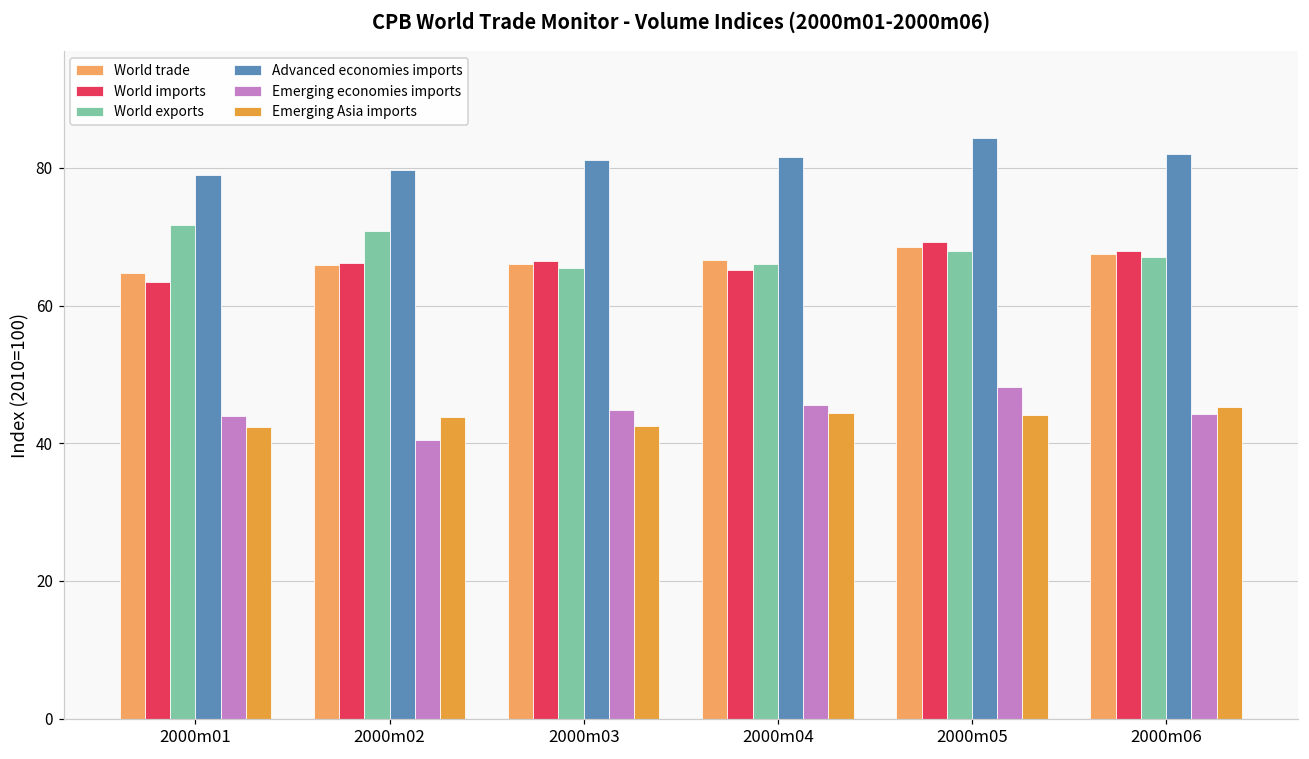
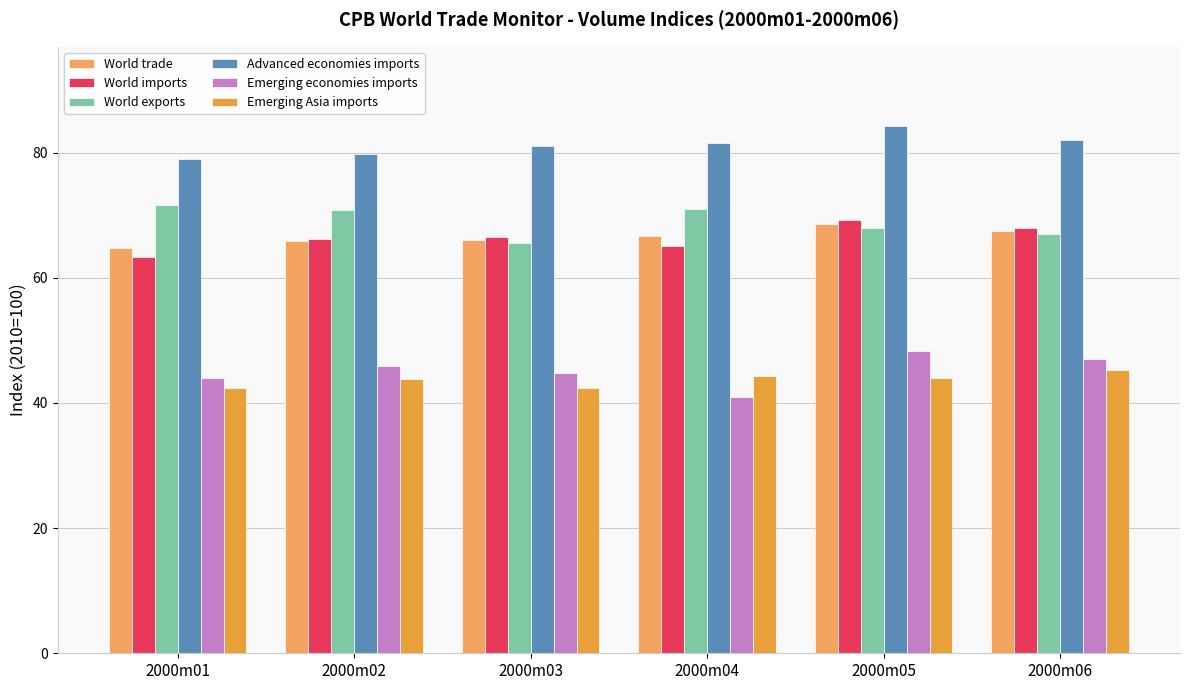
  {
    "World imports": {
      "2000m01": 63,
      "2000m02": 66,
      "2000m03": 67,
      "2000m04": 65,
      "2000m05": 69,
      "2000m06": 68
    },
    "World exports": {
      "2000m01": 72,
      "2000m02": 71,
      "2000m03": 66,
-     "2000m04": 66,
+     "2000m04": 71,
      "2000m05": 68,
      "2000m06": 67
    },
    "Advanced economies imports": {
      "2000m01": 79,
      "2000m02": 80,
      "2000m03": 81,
      "2000m04": 82,
      "2000m05": 84,
      "2000m06": 82
    },
    "Emerging economies imports": {
      "2000m01": 44,
-     "2000m02": 40,
+     "2000m02": 46,
      "2000m03": 45,
-     "2000m04": 46,
+     "2000m04": 41,
      "2000m05": 48,
-     "2000m06": 44
+     "2000m06": 47
    }
  }
